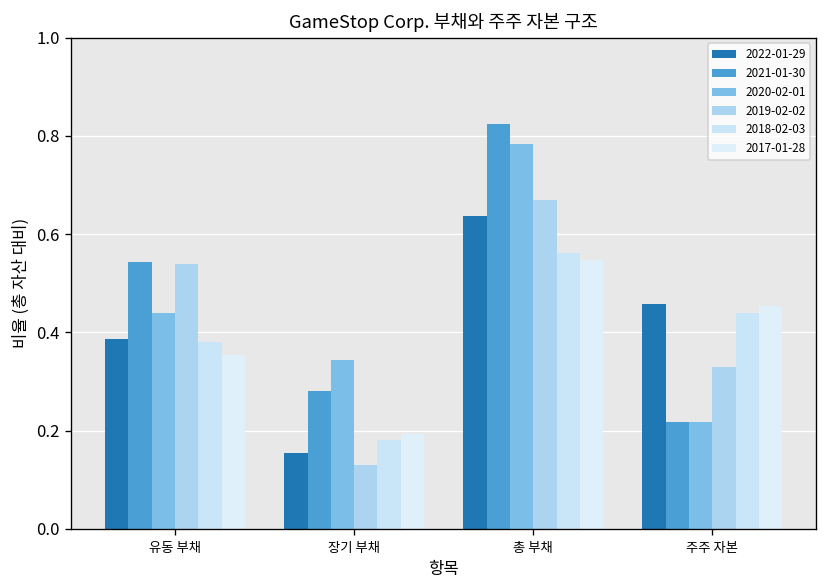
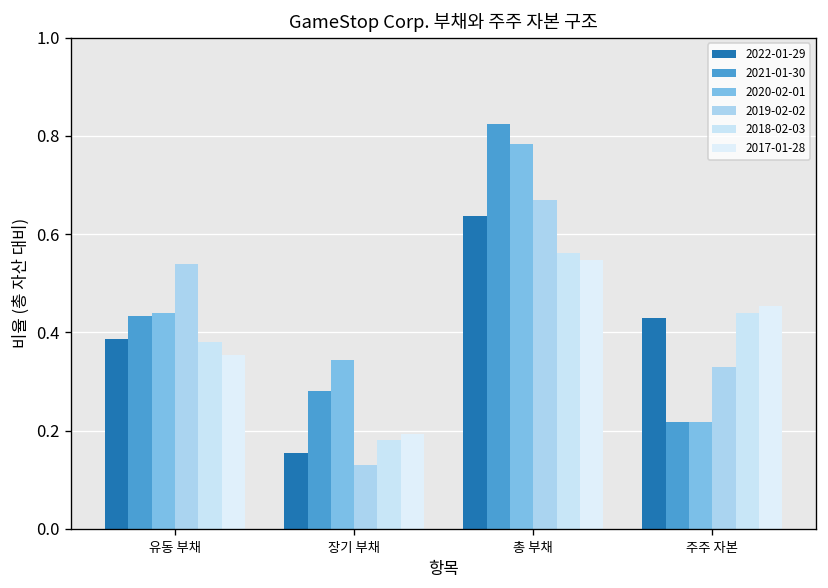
  {
    "2022-01-29": {
      "유동 부채": 0.39,
      "장기 부채": 0.15,
      "총 부채": 0.64,
-     "주주 자본": 0.46
+     "주주 자본": 0.43
    },
    "2021-01-30": {
-     "유동 부채": 0.54,
+     "유동 부채": 0.43,
      "장기 부채": 0.28,
      "총 부채": 0.82,
      "주주 자본": 0.22
    }
  }
